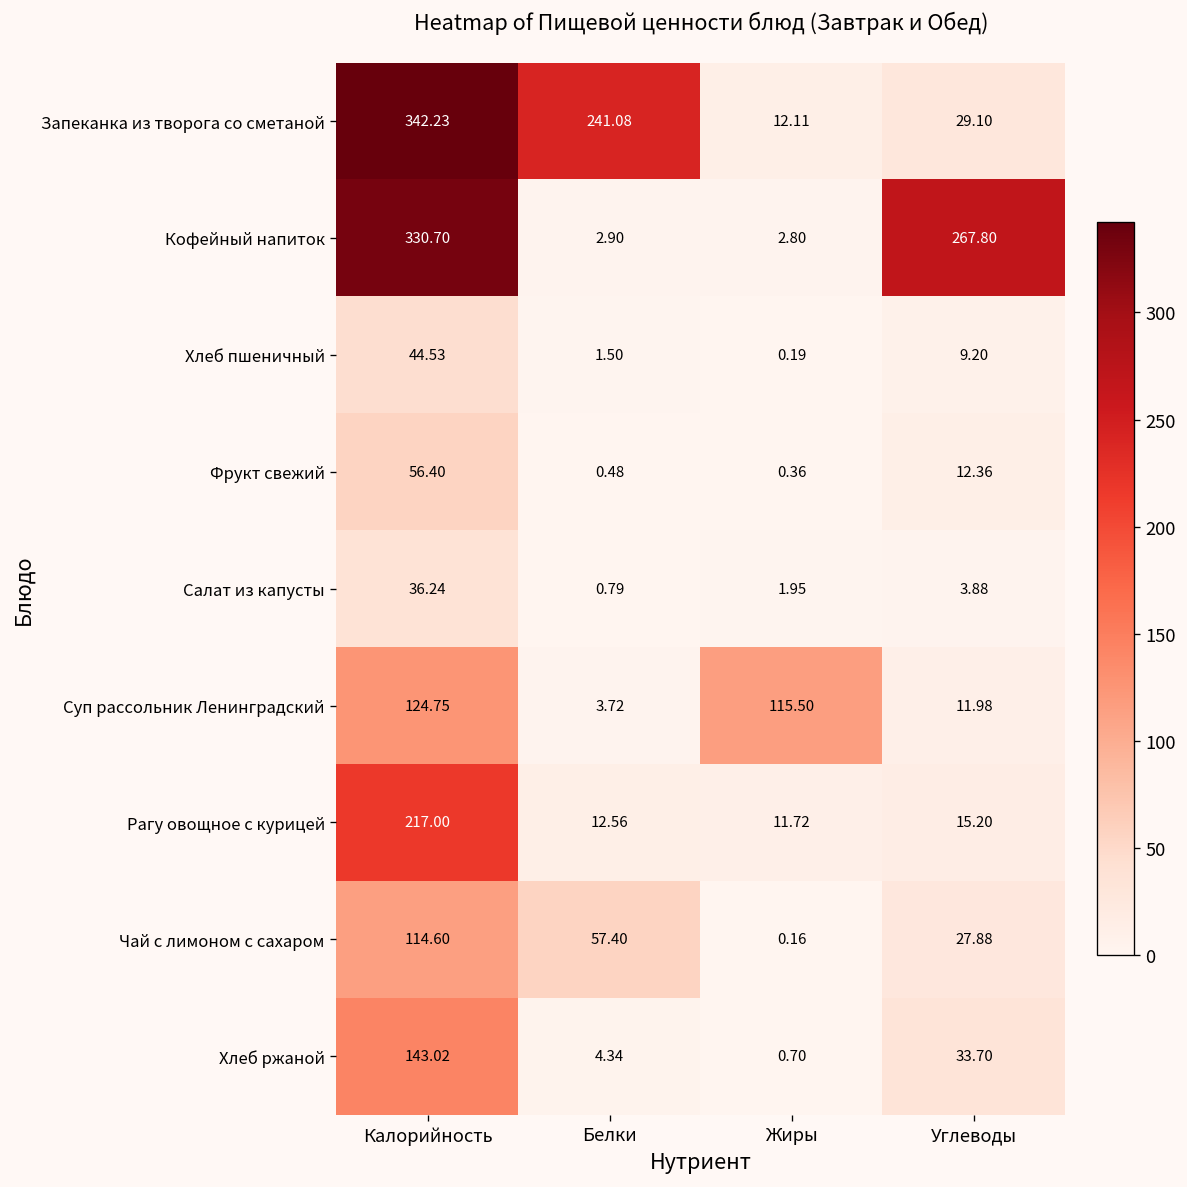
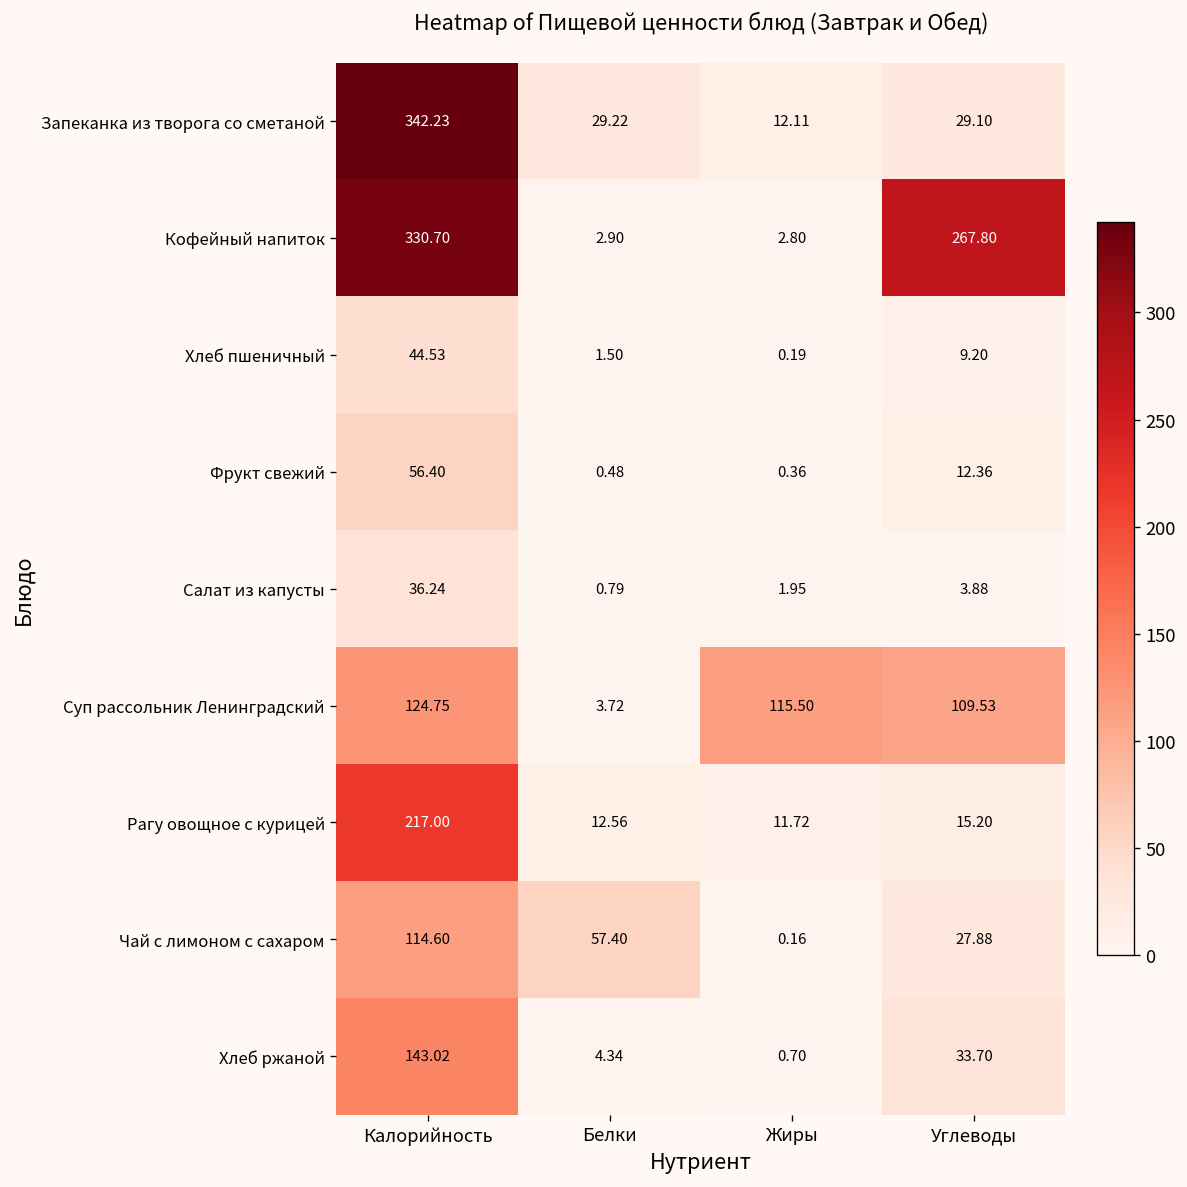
  {
    "Запеканка из творога со сметаной": {
      "Калорийность": 342.23,
-     "Белки": 241.08,
+     "Белки": 29.22,
      "Жиры": 12.11,
      "Углеводы": 29.10
    },
    "Кофейный напиток": {
      "Калорийность": 330.70,
      "Белки": 2.90,
      "Жиры": 2.80,
      "Углеводы": 267.80
    },
    "Хлеб пшеничный": {
      "Калорийность": 44.53,
      "Белки": 1.50,
      "Жиры": 0.19,
      "Углеводы": 9.20
    },
    "Фрукт свежий": {
      "Калорийность": 56.40,
      "Белки": 0.48,
      "Жиры": 0.36,
      "Углеводы": 12.36
    },
    "Салат из капусты": {
      "Калорийность": 36.24,
      "Белки": 0.79,
      "Жиры": 1.95,
      "Углеводы": 3.88
    },
    "Суп рассольник Ленинградский": {
      "Калорийность": 124.75,
      "Белки": 3.72,
      "Жиры": 115.50,
-     "Углеводы": 11.98
+     "Углеводы": 109.53
    },
    "Рагу овощное с курицей": {
      "Калорийность": 217.00,
      "Белки": 12.56,
      "Жиры": 11.72,
      "Углеводы": 15.20
    },
    "Чай с лимоном с сахаром": {
      "Калорийность": 114.60,
      "Белки": 57.40,
      "Жиры": 0.16,
      "Углеводы": 27.88
    },
    "Хлеб ржаной": {
      "Калорийность": 143.02,
      "Белки": 4.34,
      "Жиры": 0.70,
      "Углеводы": 33.70
    }
  }
